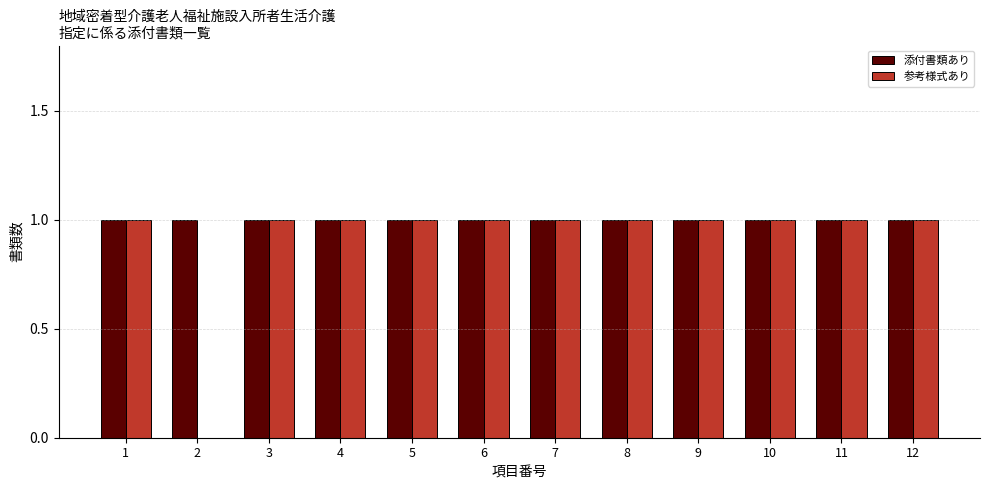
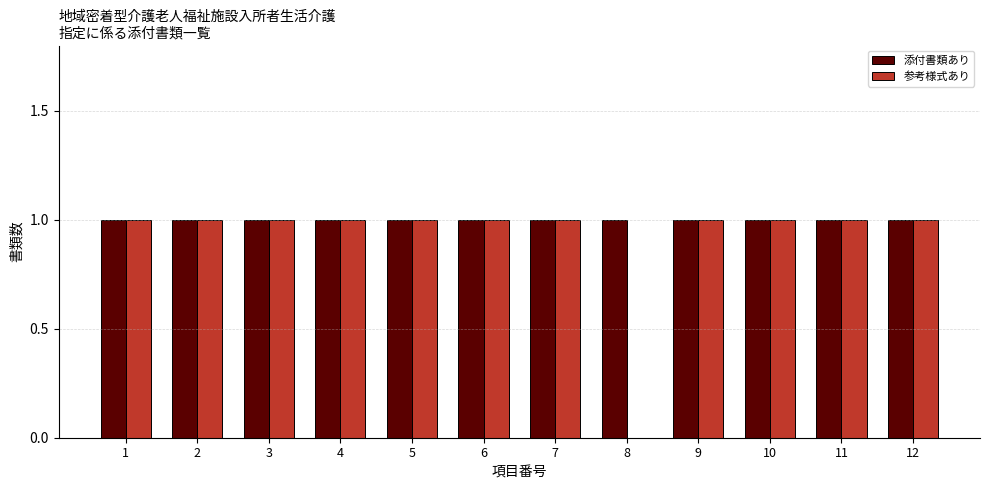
  {
    "添付書類あり": {
      "1": 1,
      "2": 1,
      "3": 1,
      "4": 1,
      "5": 1,
      "6": 1,
      "7": 1,
      "8": 1,
      "9": 1,
      "10": 1,
      "11": 1,
      "12": 1
    },
    "参考様式あり": {
      "1": 1,
-     "2": 0,
+     "2": 1,
      "3": 1,
      "4": 1,
      "5": 1,
      "6": 1,
      "7": 1,
-     "8": 1,
+     "8": 0,
      "9": 1,
      "10": 1,
      "11": 1,
      "12": 1
    }
  }
